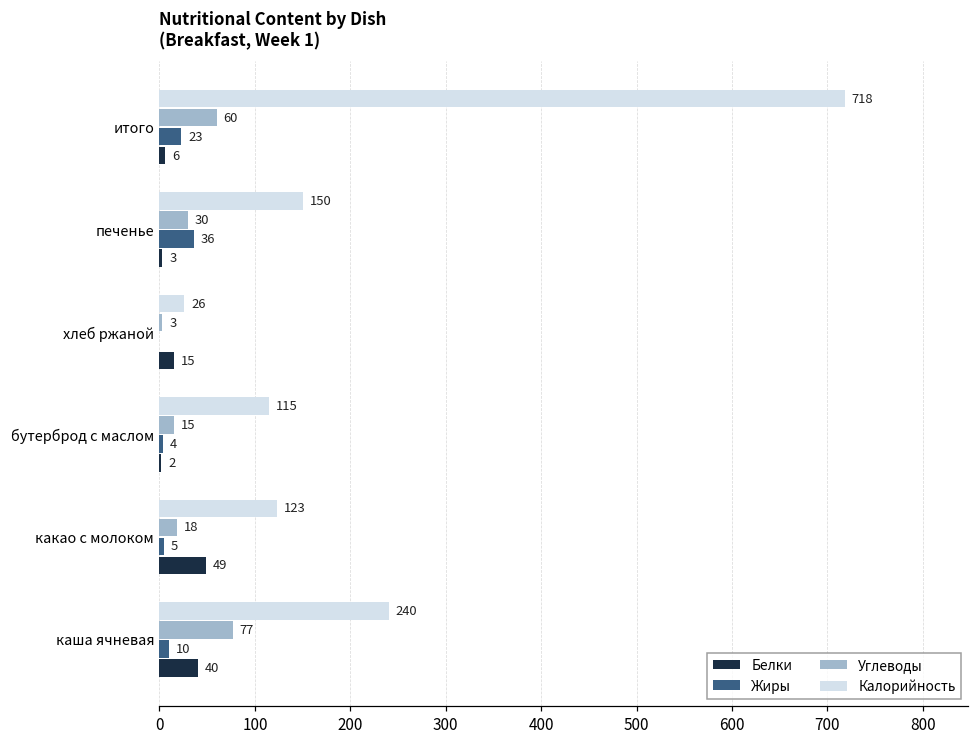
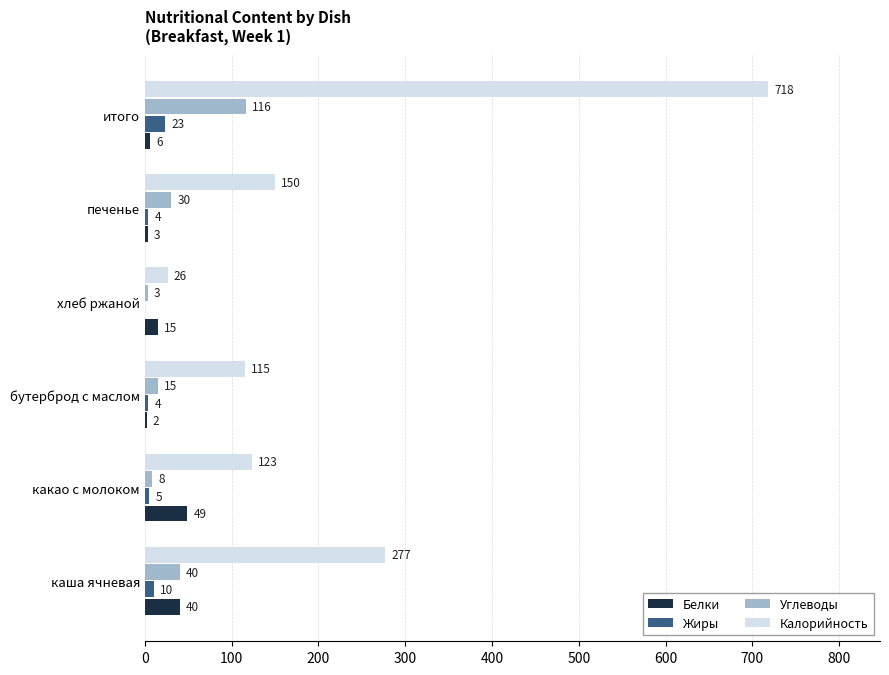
  {
    "Белки": {
      "итого": 6,
      "печенье": 3,
      "хлеб ржаной": 15,
      "бутерброд с маслом": 2,
      "какао с молоком": 49,
      "каша ячневая": 40
    },
    "Жиры": {
      "итого": 23,
-     "печенье": 36,
+     "печенье": 4,
      "бутерброд с маслом": 4,
      "какао с молоком": 5,
      "каша ячневая": 10
    },
    "Углеводы": {
-     "итого": 60,
+     "итого": 116,
      "печенье": 30,
      "хлеб ржаной": 3,
      "бутерброд с маслом": 15,
-     "какао с молоком": 18,
-     "каша ячневая": 77
+     "какао с молоком": 8,
+     "каша ячневая": 40
    },
    "Калорийность": {
      "итого": 718,
      "печенье": 150,
      "хлеб ржаной": 26,
      "бутерброд с маслом": 115,
      "какао с молоком": 123,
-     "каша ячневая": 240
+     "каша ячневая": 277
    }
  }
